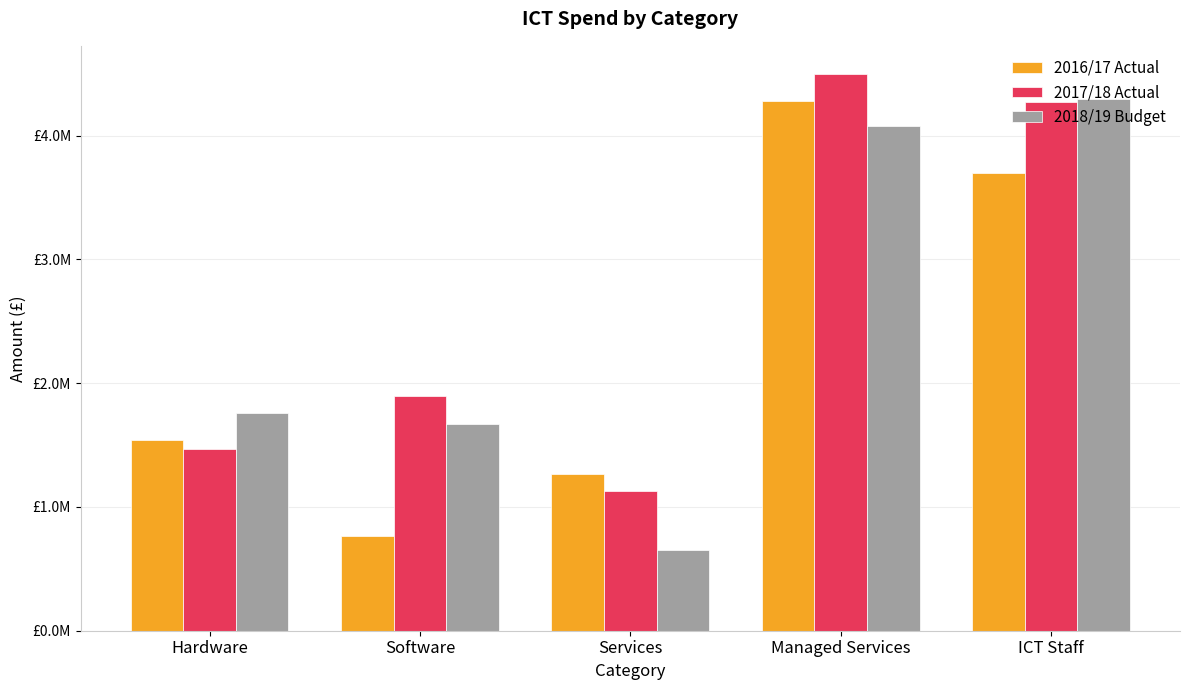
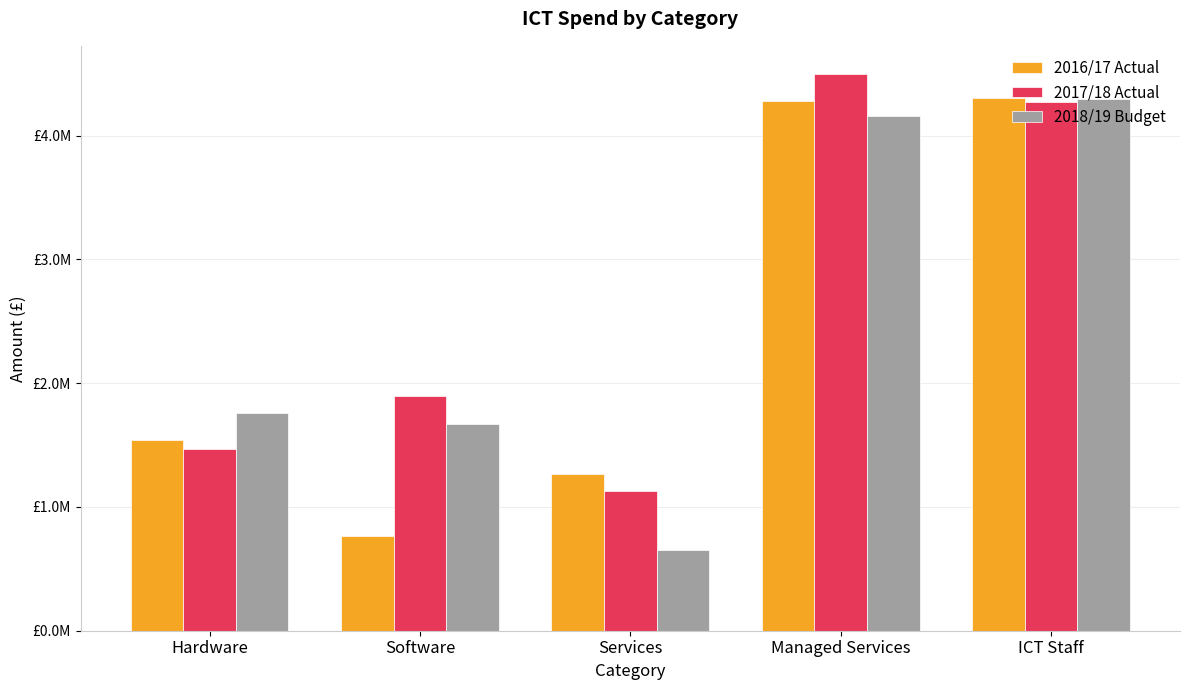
  {
    "2016/17 Actual": {
      "Hardware": "£1540000",
      "Software": "£770000",
      "Services": "£1270000",
      "Managed Services": "£4280000",
-     "ICT Staff": "£3700000"
+     "ICT Staff": "£4300000"
    },
    "2017/18 Actual": {
      "Hardware": "£1470000",
      "Software": "£1900000",
      "Services": "£1130000",
      "Managed Services": "£4500000",
      "ICT Staff": "£4270000"
    },
    "2018/19 Budget": {
      "Hardware": "£1760000",
      "Software": "£1670000",
      "Services": "£650000",
-     "Managed Services": "£4080000",
+     "Managed Services": "£4160000",
      "ICT Staff": "£4290000"
    }
  }
